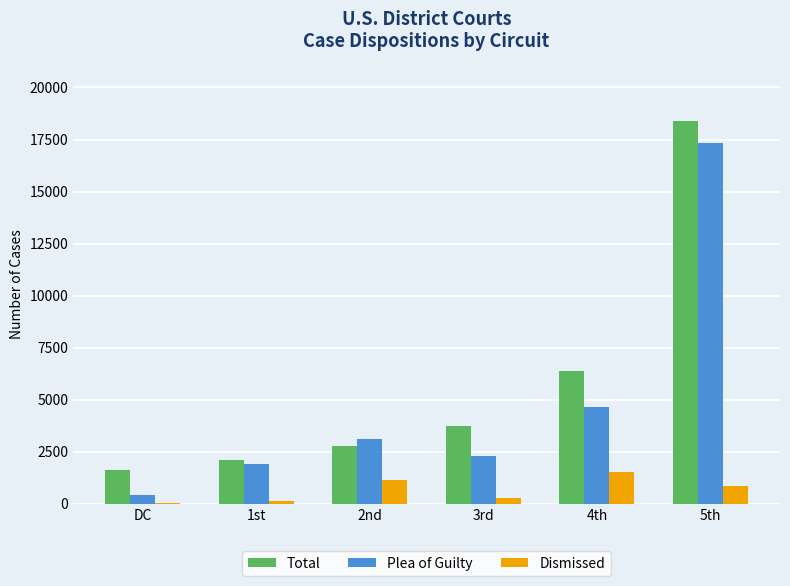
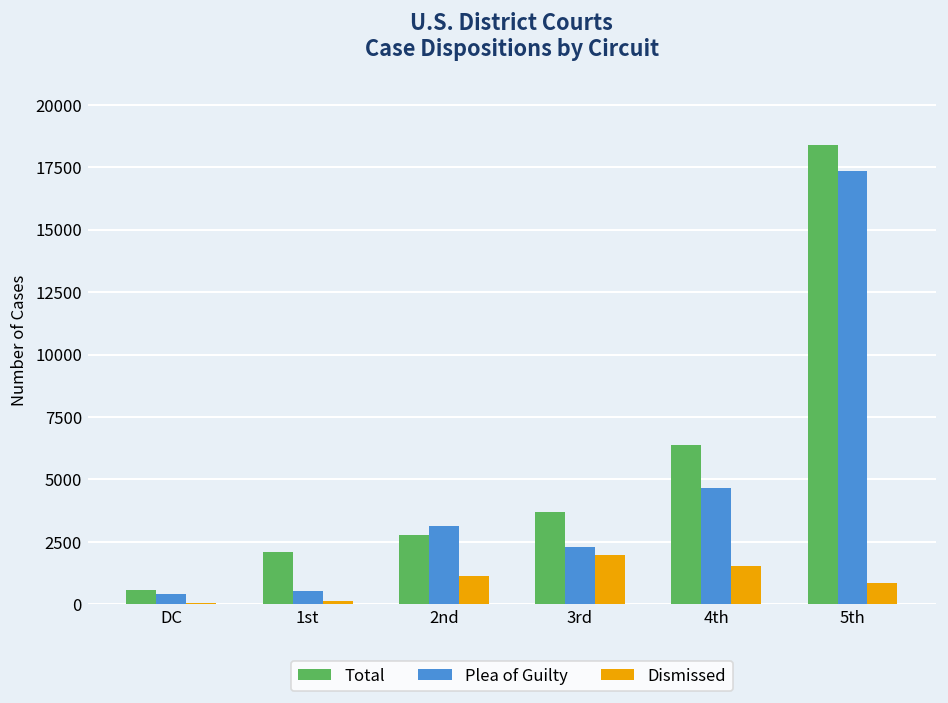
  {
    "Total": {
-     "DC": 1600,
+     "DC": 600,
      "1st": 2100,
      "2nd": 2800,
      "3rd": 3700,
      "4th": 6400,
      "5th": 18400
    },
    "Plea of Guilty": {
      "DC": 400,
-     "1st": 1900,
+     "1st": 500,
      "2nd": 3100,
      "3rd": 2300,
      "4th": 4700,
      "5th": 17300
    },
    "Dismissed": {
      "1st": 100,
      "2nd": 1200,
-     "3rd": 300,
+     "3rd": 2000,
      "4th": 1500,
      "5th": 800
    }
  }
